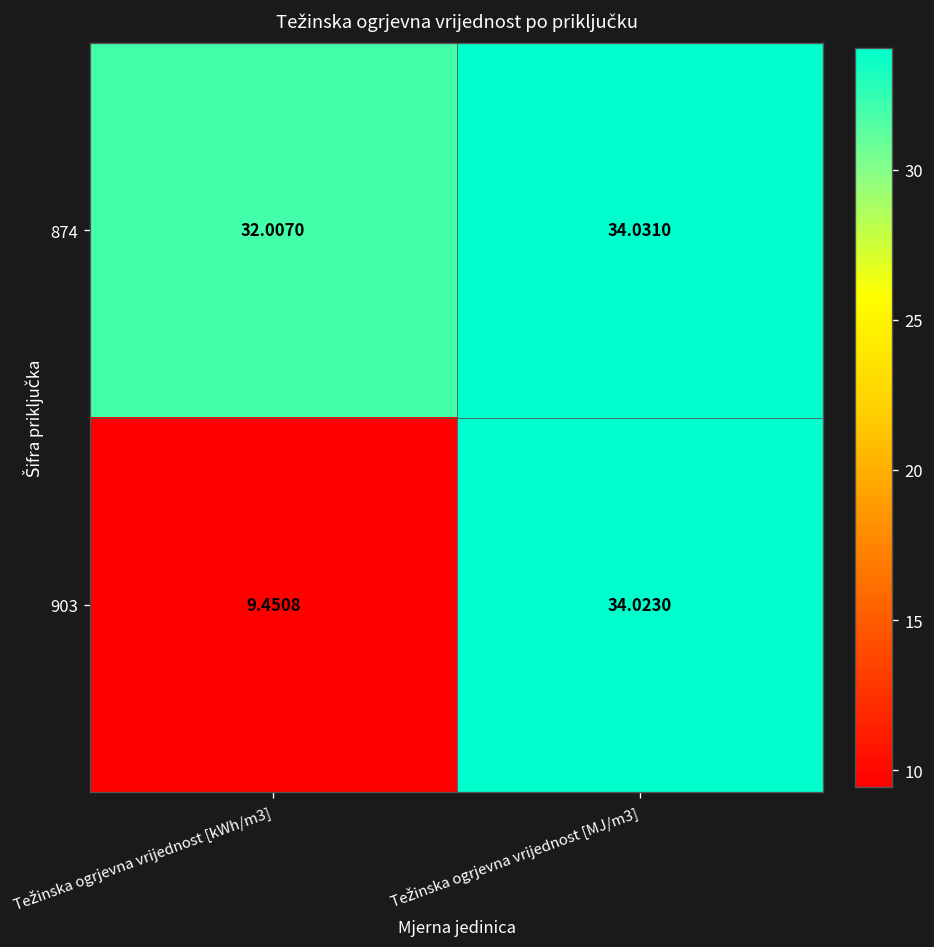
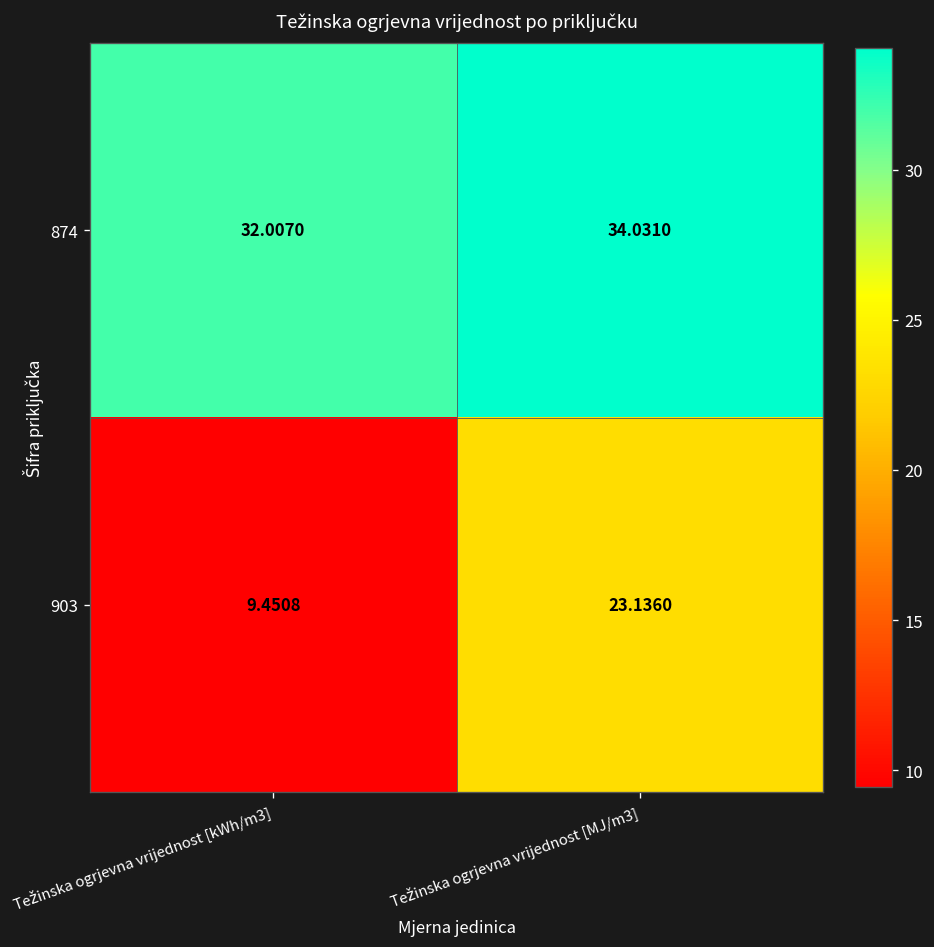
  {
    "874": {
      "Težinska ogrjevna vrijednost [kWh/m3]": 32.0070,
      "Težinska ogrjevna vrijednost [MJ/m3]": 34.0310
    },
    "903": {
      "Težinska ogrjevna vrijednost [kWh/m3]": 9.4508,
-     "Težinska ogrjevna vrijednost [MJ/m3]": 34.0230
+     "Težinska ogrjevna vrijednost [MJ/m3]": 23.1360
    }
  }
